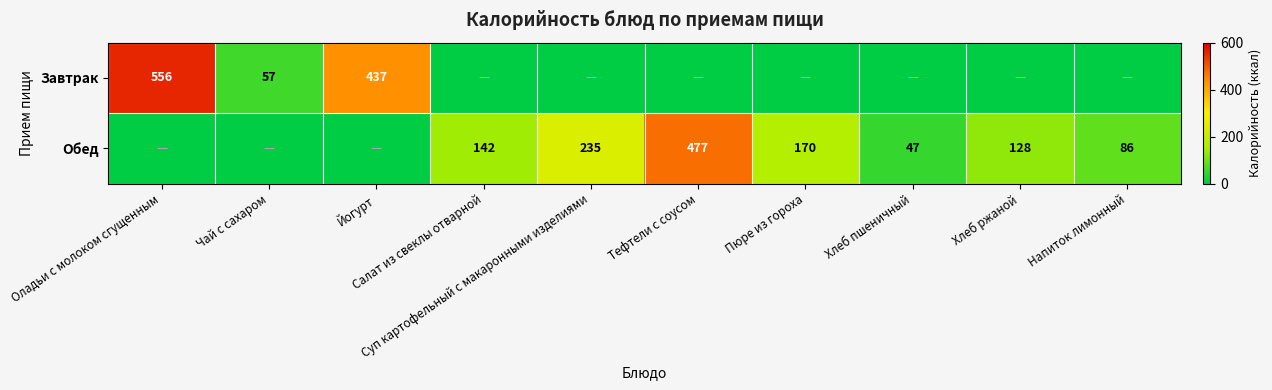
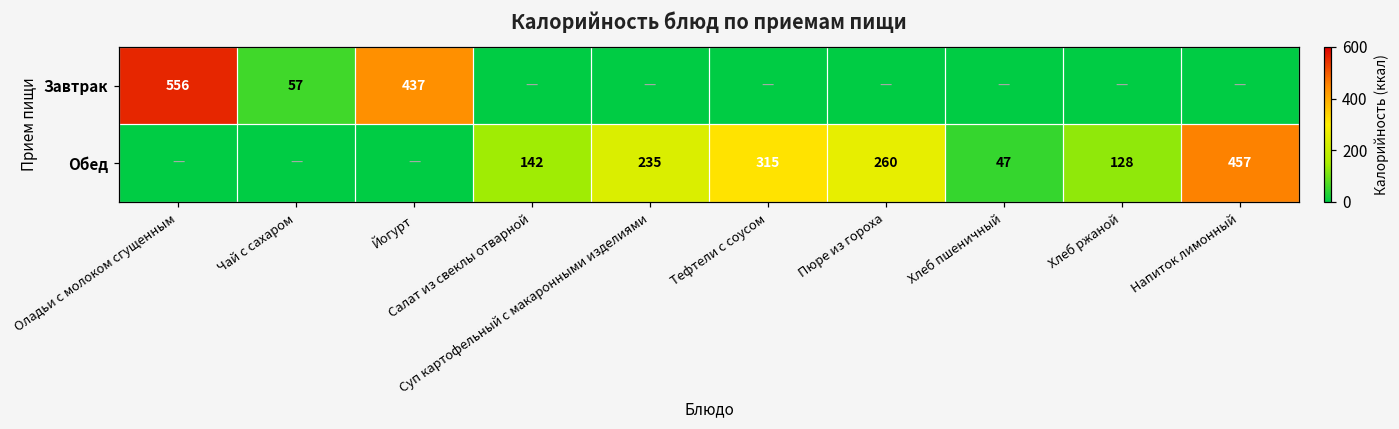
  {
    "Завтрак": {
      "Оладьи с молоком сгущенным": 556,
      "Чай с сахаром": 57,
      "Йогурт": 437
    },
    "Обед": {
      "Салат из свеклы отварной": 142,
      "Суп картофельный с макаронными изделиями": 235,
-     "Тефтели с соусом": 477,
-     "Пюре из гороха": 170,
+     "Тефтели с соусом": 315,
+     "Пюре из гороха": 260,
      "Хлеб пшеничный": 47,
      "Хлеб ржаной": 128,
-     "Напиток лимонный": 86
+     "Напиток лимонный": 457
    }
  }
